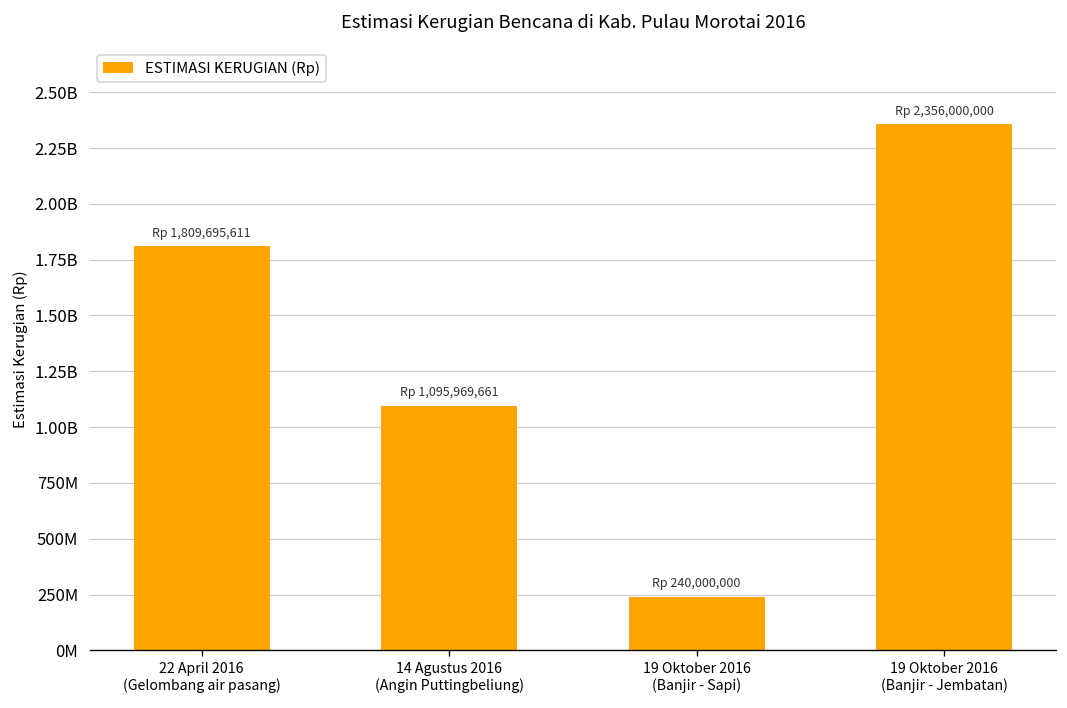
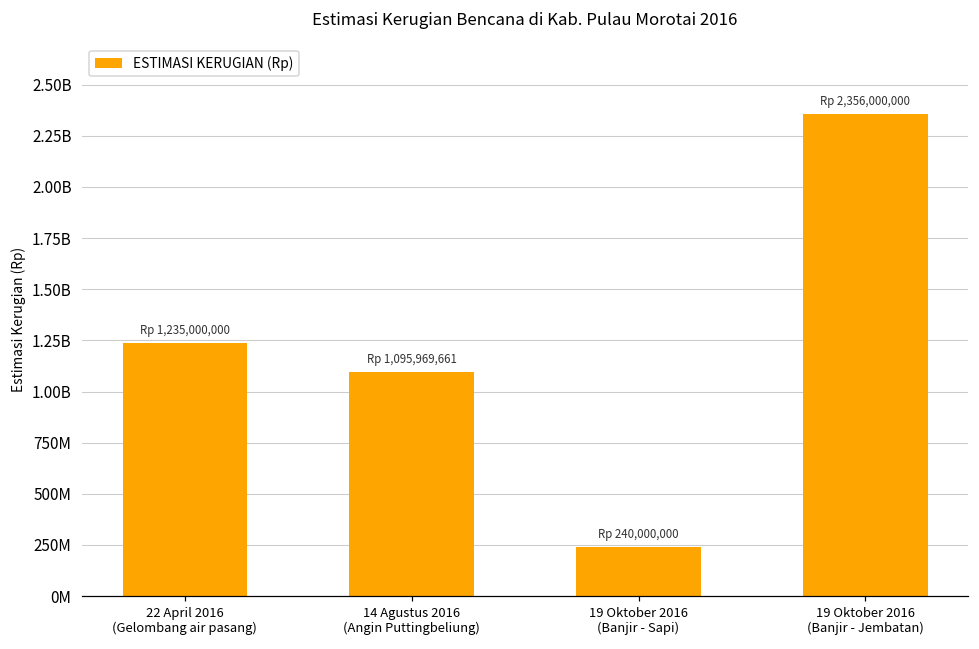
  {
-   "22 April 2016 (Gelombang air pasang)": "1,809,695,611",
+   "22 April 2016 (Gelombang air pasang)": "1,235,000,000",
    "14 Agustus 2016 (Angin Puttingbeliung)": "1,095,969,661",
    "19 Oktober 2016 (Banjir - Sapi)": "240,000,000",
    "19 Oktober 2016 (Banjir - Jembatan)": "2,356,000,000"
  }
